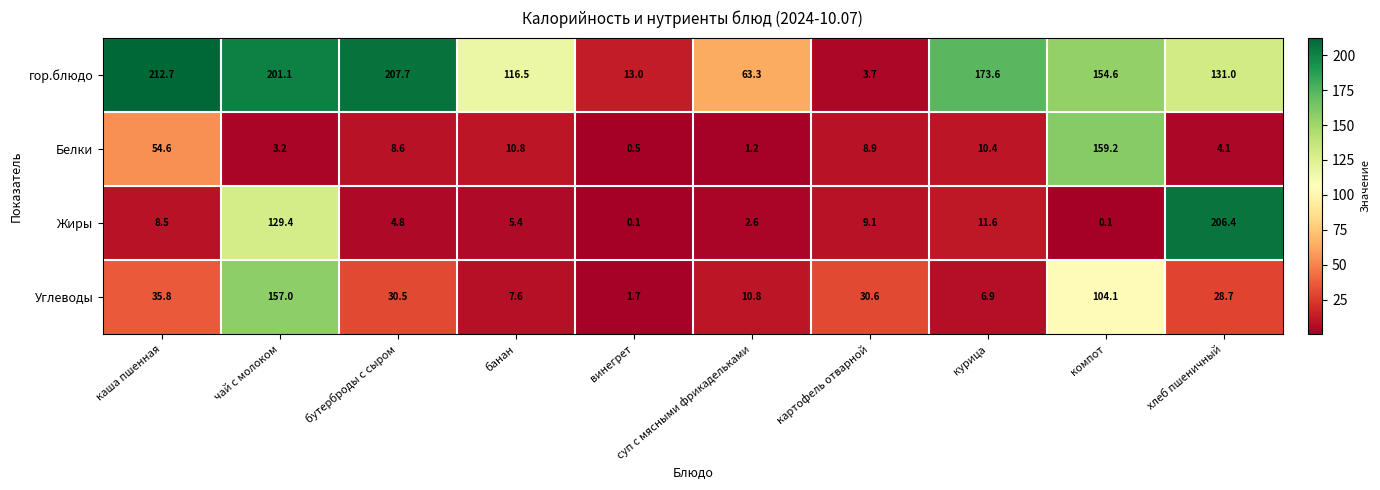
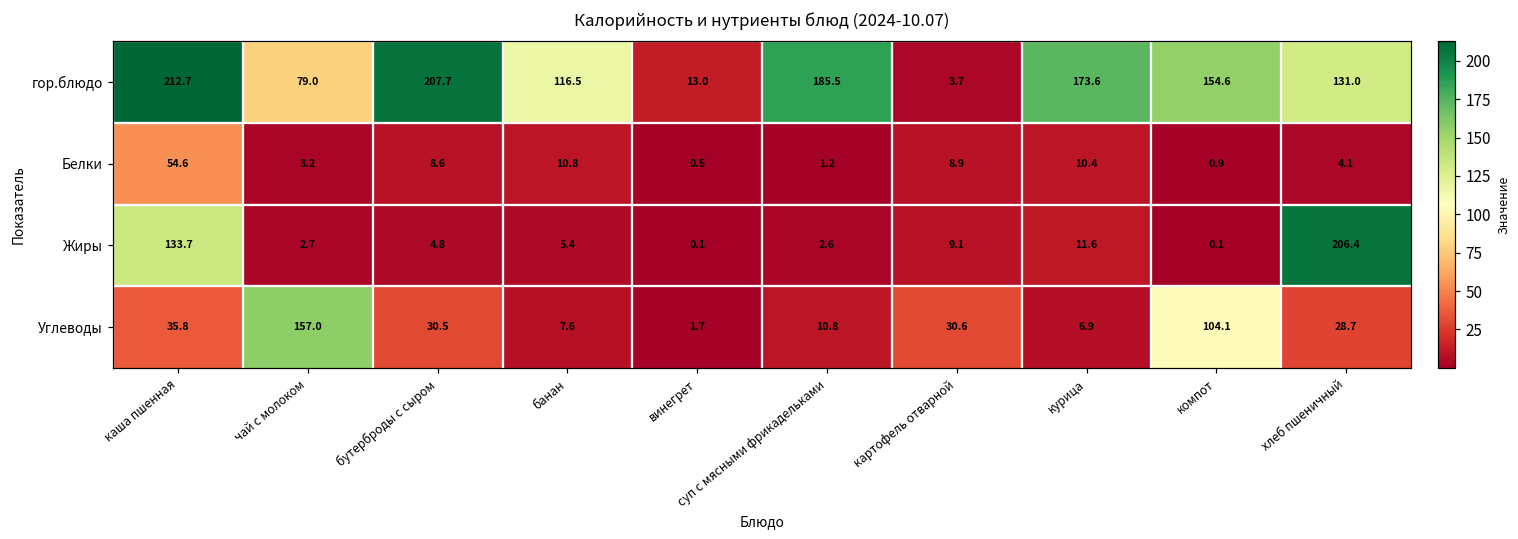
  {
    "гор.блюдо": {
      "каша пшенная": 212.7,
-     "чай с молоком": 201.1,
+     "чай с молоком": 79.0,
      "бутерброды с сыром": 207.7,
      "банан": 116.5,
      "винегрет": 13.0,
-     "суп с мясными фрикадельками": 63.3,
+     "суп с мясными фрикадельками": 185.5,
      "картофель отварной": 3.7,
      "курица": 173.6,
      "компот": 154.6,
      "хлеб пшеничный": 131.0
    },
    "Белки": {
      "каша пшенная": 54.6,
      "чай с молоком": 3.2,
      "бутерброды с сыром": 8.6,
      "банан": 10.8,
      "винегрет": 0.5,
      "суп с мясными фрикадельками": 1.2,
      "картофель отварной": 8.9,
      "курица": 10.4,
-     "компот": 159.2,
+     "компот": 0.9,
      "хлеб пшеничный": 4.1
    },
    "Жиры": {
-     "каша пшенная": 8.5,
-     "чай с молоком": 129.4,
+     "каша пшенная": 133.7,
+     "чай с молоком": 2.7,
      "бутерброды с сыром": 4.8,
      "банан": 5.4,
      "винегрет": 0.1,
      "суп с мясными фрикадельками": 2.6,
      "картофель отварной": 9.1,
      "курица": 11.6,
      "компот": 0.1,
      "хлеб пшеничный": 206.4
    },
    "Углеводы": {
      "каша пшенная": 35.8,
      "чай с молоком": 157.0,
      "бутерброды с сыром": 30.5,
      "банан": 7.6,
      "винегрет": 1.7,
      "суп с мясными фрикадельками": 10.8,
      "картофель отварной": 30.6,
      "курица": 6.9,
      "компот": 104.1,
      "хлеб пшеничный": 28.7
    }
  }
